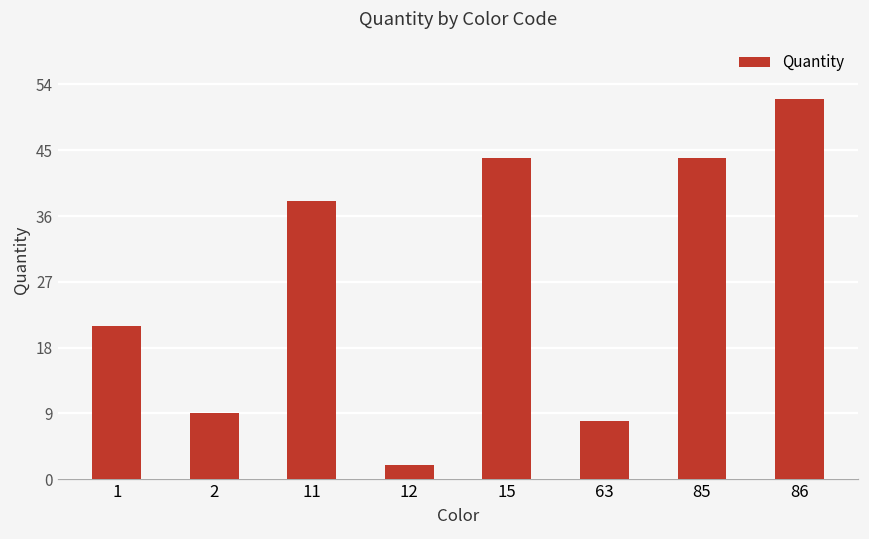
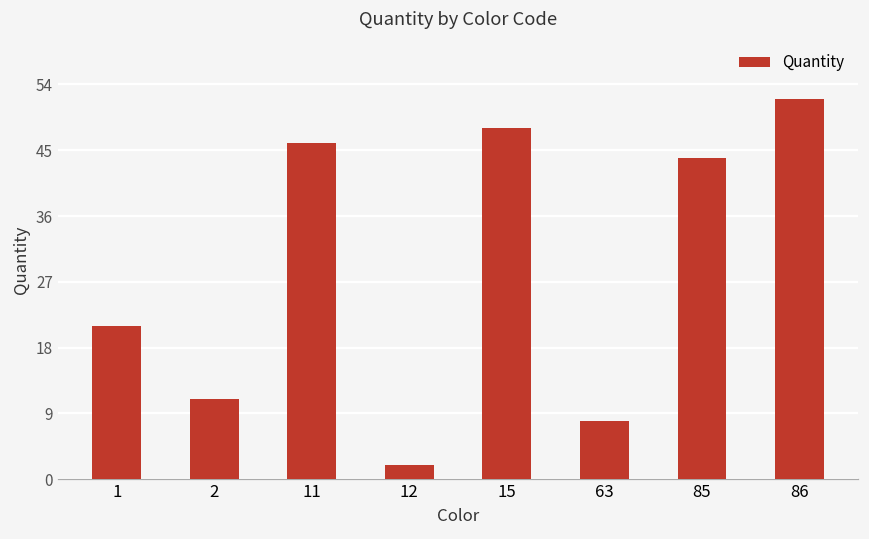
  {
    "1": 21,
-   "2": 9,
-   "11": 38,
+   "2": 11,
+   "11": 46,
    "12": 2,
-   "15": 44,
+   "15": 48,
    "63": 8,
    "85": 44,
    "86": 52
  }
